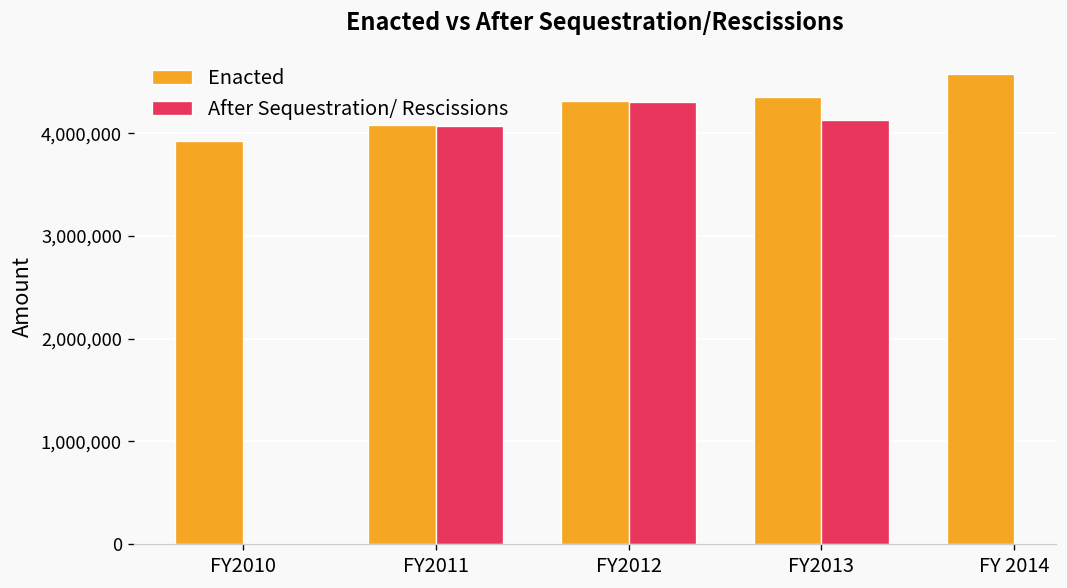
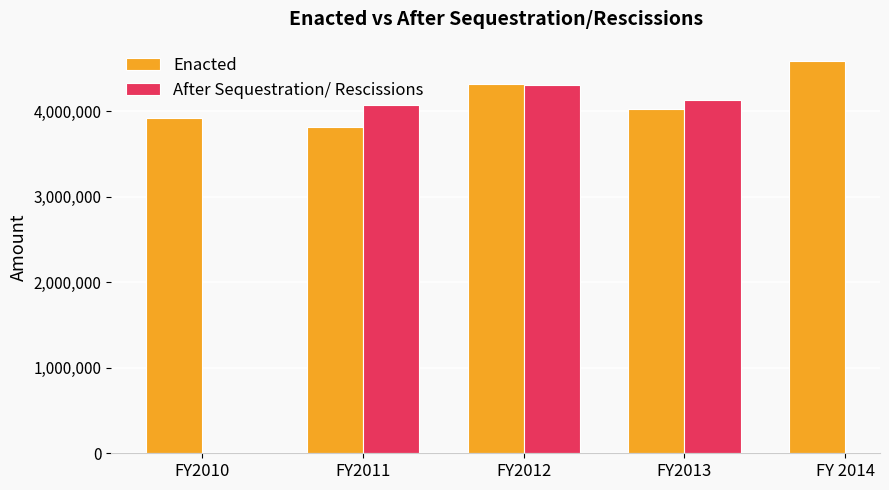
  {
    "Enacted": {
      "FY2010": "3,900,000",
-     "FY2011": "4,100,000",
+     "FY2011": "3,800,000",
      "FY2012": "4,300,000",
-     "FY2013": "4,400,000",
+     "FY2013": "4,000,000",
      "FY 2014": "4,600,000"
    }
  }
